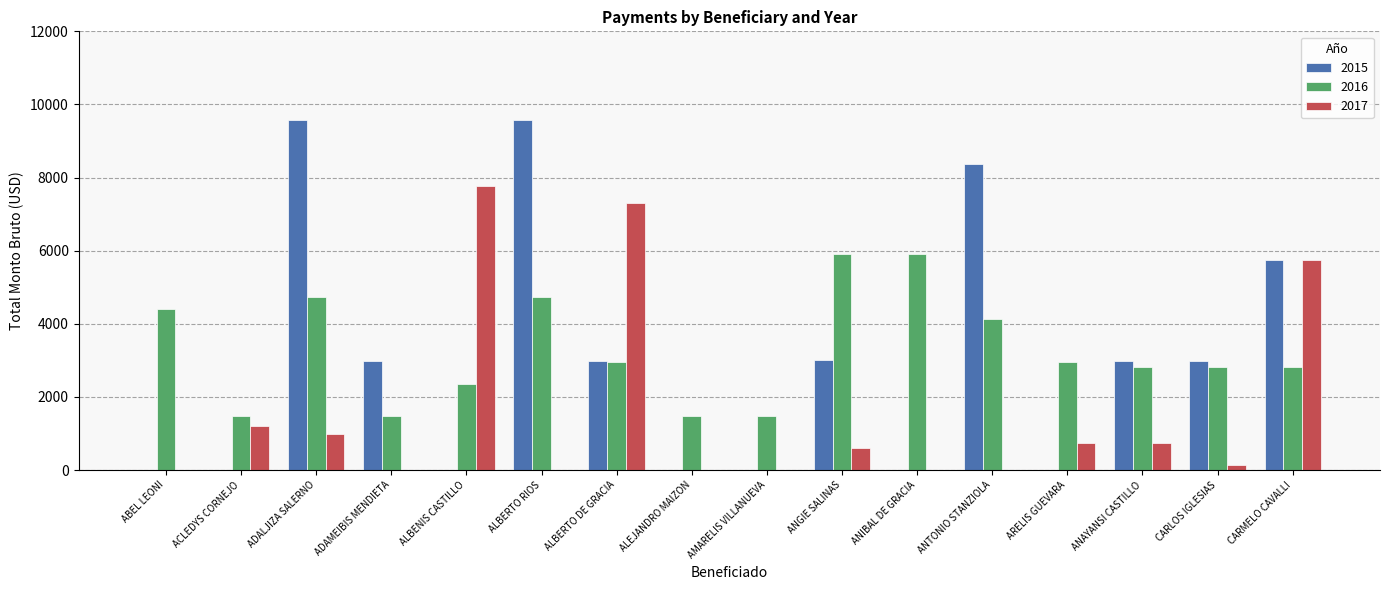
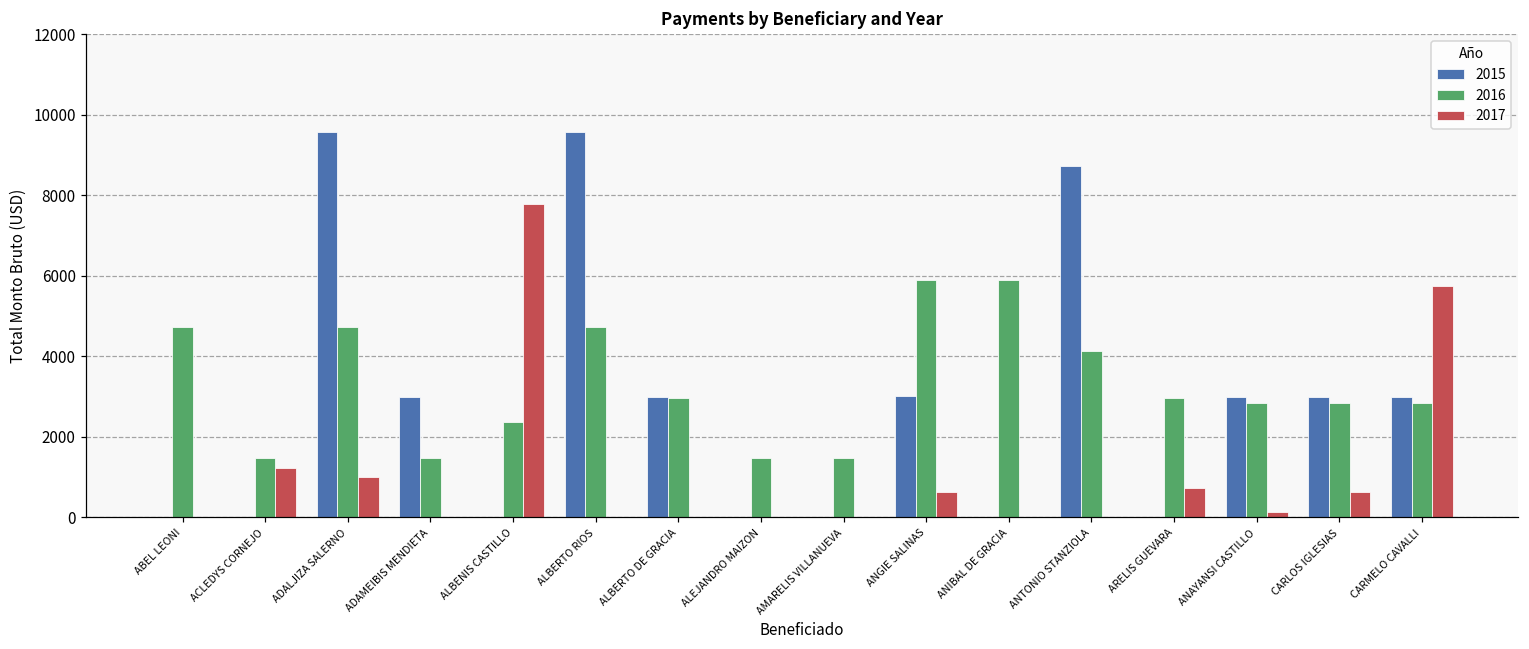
  {
    "2015": {
      "ABEL LEONI": 0,
      "ACLEDYS CORNEJO": 0,
      "ADALJIZA SALERNO": 9600,
      "ADAMEIBIS MENDIETA": 3000,
      "ALBENIS CASTILLO": 0,
      "ALBERTO RIOS": 9600,
      "ALBERTO DE GRACIA": 3000,
      "ALEJANDRO MAIZON": 0,
      "AMARELIS VILLANUEVA": 0,
      "ANGIE SALINAS": 3000,
      "ANIBAL DE GRACIA": 0,
-     "ANTONIO STANZIOLA": 8400,
+     "ANTONIO STANZIOLA": 8700,
      "ARELIS GUEVARA": 0,
      "ANAYANSI CASTILLO": 3000,
      "CARLOS IGLESIAS": 3000,
-     "CARMELO CAVALLI": 5700
+     "CARMELO CAVALLI": 3000
    },
    "2016": {
-     "ABEL LEONI": 4400,
+     "ABEL LEONI": 4700,
      "ACLEDYS CORNEJO": 1500,
      "ADALJIZA SALERNO": 4700,
      "ADAMEIBIS MENDIETA": 1500,
      "ALBENIS CASTILLO": 2400,
      "ALBERTO RIOS": 4700,
      "ALBERTO DE GRACIA": 3000,
      "ALEJANDRO MAIZON": 1500,
      "AMARELIS VILLANUEVA": 1500,
      "ANGIE SALINAS": 5900,
      "ANIBAL DE GRACIA": 5900,
      "ANTONIO STANZIOLA": 4100,
      "ARELIS GUEVARA": 3000,
      "ANAYANSI CASTILLO": 2800,
      "CARLOS IGLESIAS": 2800,
      "CARMELO CAVALLI": 2800
    },
    "2017": {
      "ABEL LEONI": 0,
      "ACLEDYS CORNEJO": 1200,
      "ADALJIZA SALERNO": 1000,
      "ADAMEIBIS MENDIETA": 0,
      "ALBENIS CASTILLO": 7800,
      "ALBERTO RIOS": 0,
-     "ALBERTO DE GRACIA": 7300,
+     "ALBERTO DE GRACIA": 0,
      "ALEJANDRO MAIZON": 0,
      "AMARELIS VILLANUEVA": 0,
      "ANGIE SALINAS": 600,
      "ANIBAL DE GRACIA": 0,
      "ANTONIO STANZIOLA": 0,
      "ARELIS GUEVARA": 700,
-     "ANAYANSI CASTILLO": 700,
-     "CARLOS IGLESIAS": 100,
+     "ANAYANSI CASTILLO": 100,
+     "CARLOS IGLESIAS": 600,
      "CARMELO CAVALLI": 5700
    }
  }
